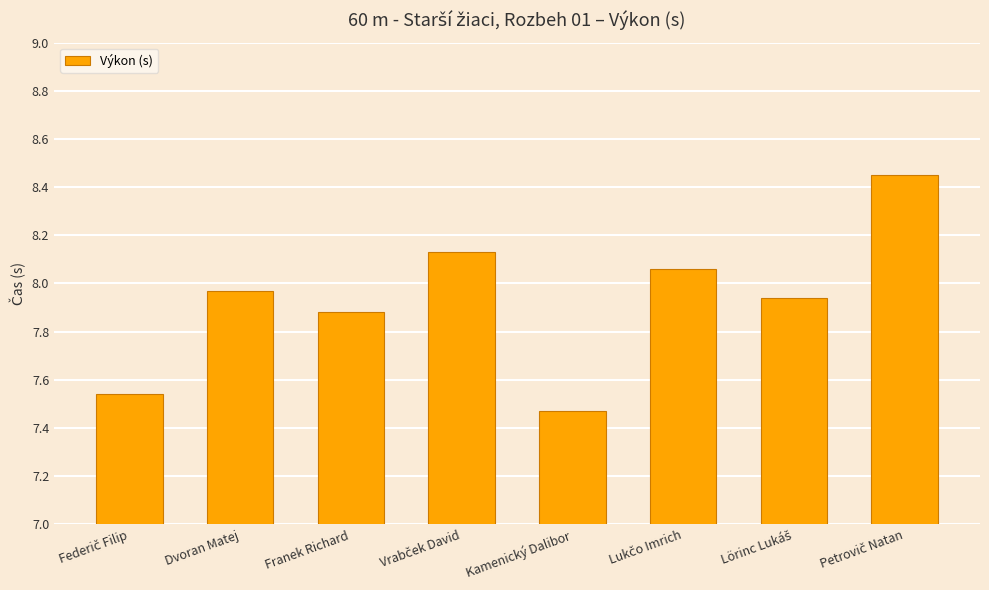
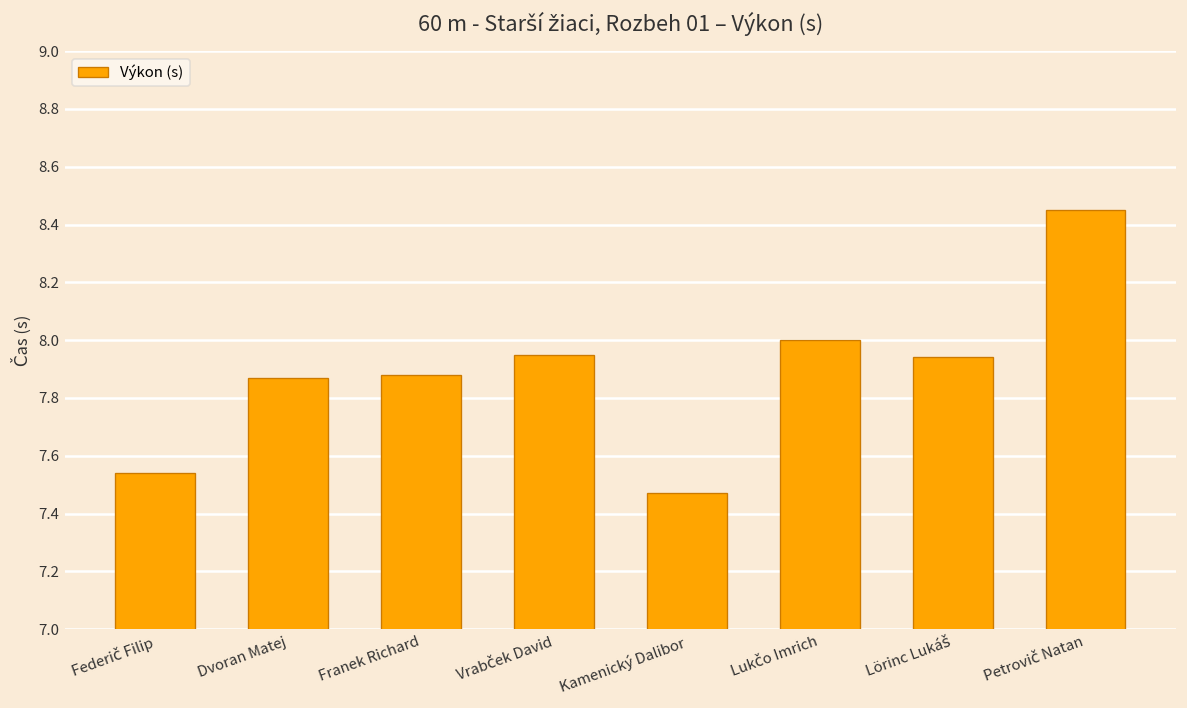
  {
    "Federič Filip": 7.54,
-   "Dvoran Matej": 7.97,
+   "Dvoran Matej": 7.87,
    "Franek Richard": 7.88,
-   "Vrabček David": 8.13,
+   "Vrabček David": 7.95,
    "Kamenický Dalibor": 7.47,
-   "Lukčo Imrich": 8.06,
+   "Lukčo Imrich": 8.00,
    "Lörinc Lukáš": 7.94,
    "Petrovič Natan": 8.45
  }
